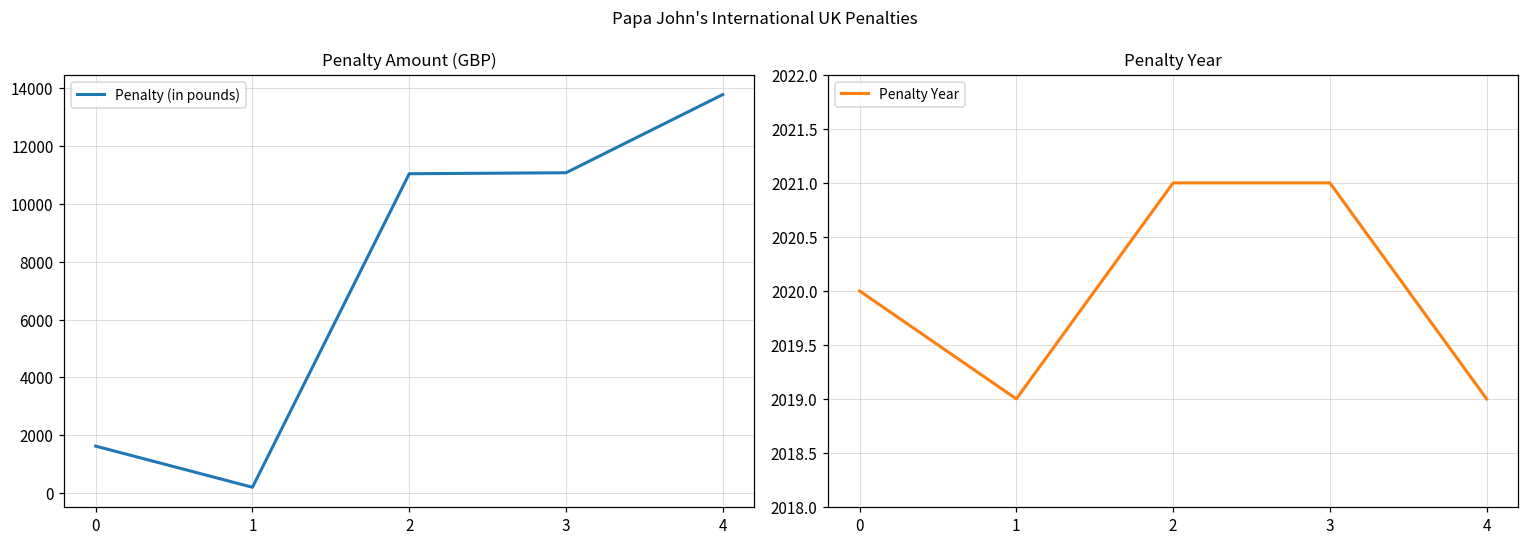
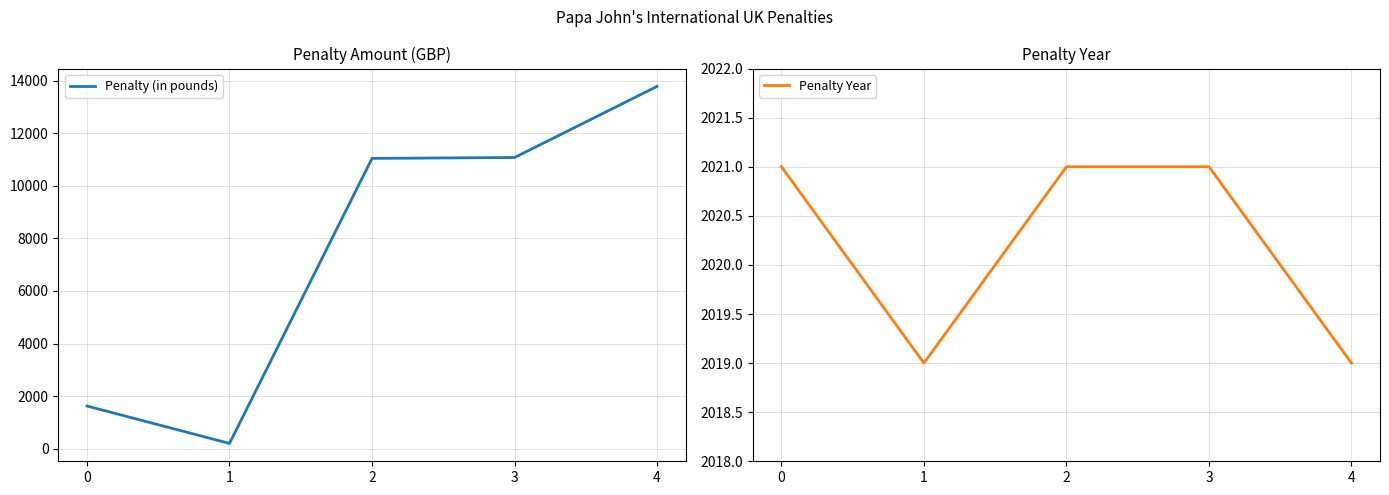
  {
    "Penalty Amount (GBP)": {
      "0": 1600,
      "1": 200,
      "2": 11000,
      "3": 11100,
      "4": 13800
    },
    "Penalty Year": {
-     "0": 2020,
+     "0": 2021,
      "1": 2019,
      "2": 2021,
      "3": 2021,
      "4": 2019
    }
  }
